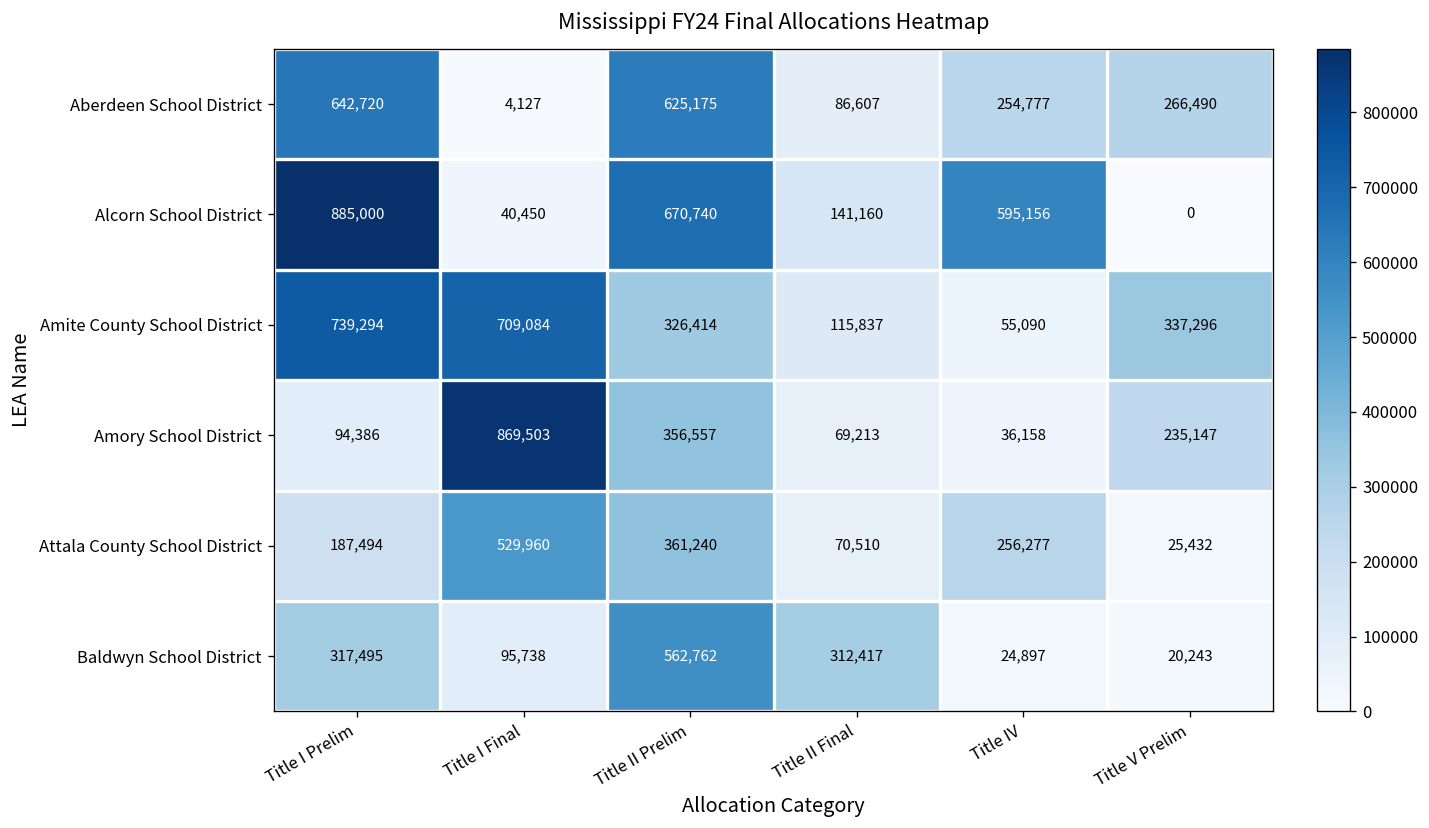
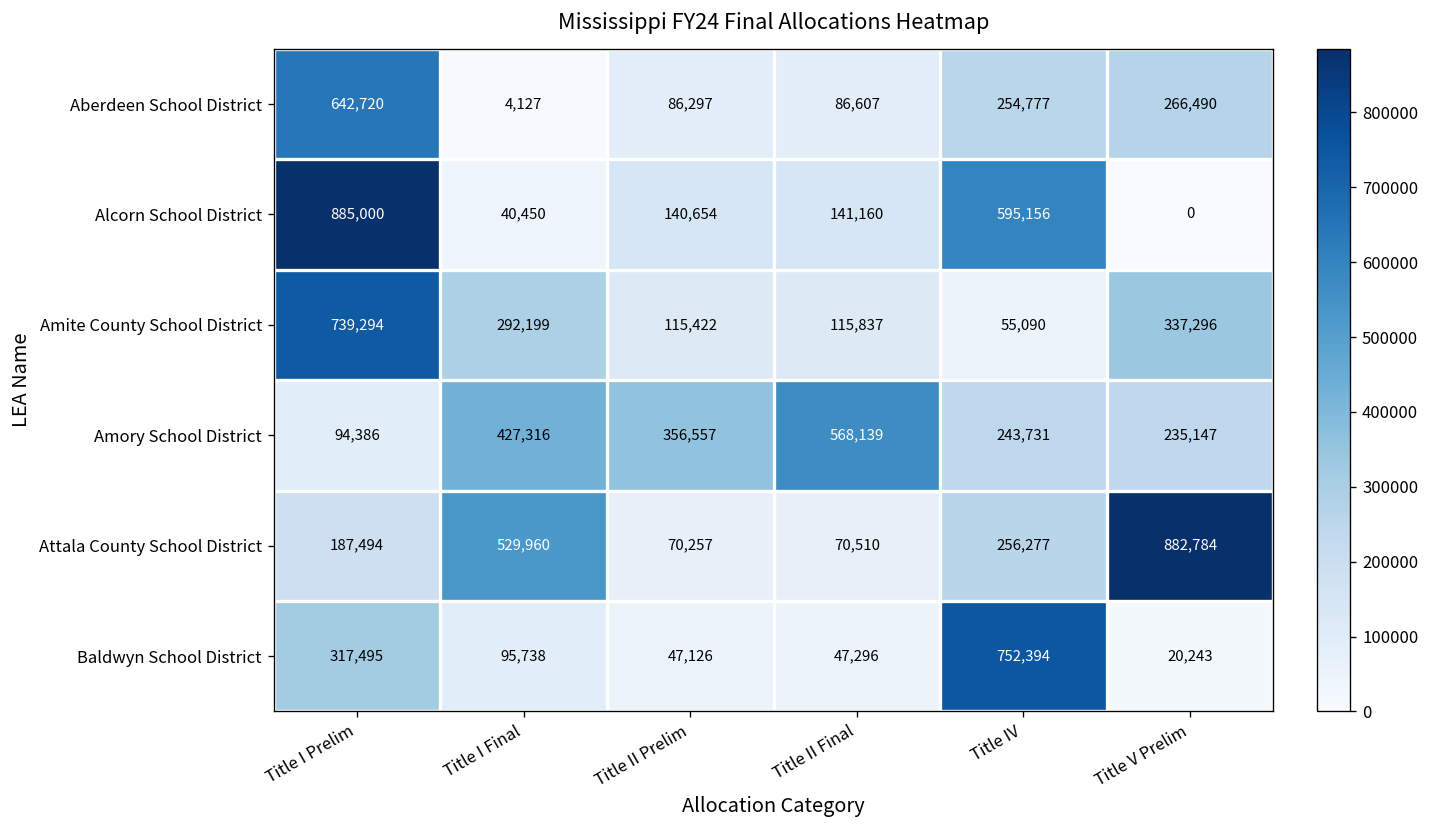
  {
    "Aberdeen School District": {
      "Title I Prelim": "642,720",
      "Title I Final": "4,127",
-     "Title II Prelim": "625,175",
+     "Title II Prelim": "86,297",
      "Title II Final": "86,607",
      "Title IV": "254,777",
      "Title V Prelim": "266,490"
    },
    "Alcorn School District": {
      "Title I Prelim": "885,000",
      "Title I Final": "40,450",
-     "Title II Prelim": "670,740",
+     "Title II Prelim": "140,654",
      "Title II Final": "141,160",
      "Title IV": "595,156",
      "Title V Prelim": "0"
    },
    "Amite County School District": {
      "Title I Prelim": "739,294",
-     "Title I Final": "709,084",
-     "Title II Prelim": "326,414",
+     "Title I Final": "292,199",
+     "Title II Prelim": "115,422",
      "Title II Final": "115,837",
      "Title IV": "55,090",
      "Title V Prelim": "337,296"
    },
    "Amory School District": {
      "Title I Prelim": "94,386",
-     "Title I Final": "869,503",
+     "Title I Final": "427,316",
      "Title II Prelim": "356,557",
-     "Title II Final": "69,213",
-     "Title IV": "36,158",
+     "Title II Final": "568,139",
+     "Title IV": "243,731",
      "Title V Prelim": "235,147"
    },
    "Attala County School District": {
      "Title I Prelim": "187,494",
      "Title I Final": "529,960",
-     "Title II Prelim": "361,240",
+     "Title II Prelim": "70,257",
      "Title II Final": "70,510",
      "Title IV": "256,277",
-     "Title V Prelim": "25,432"
+     "Title V Prelim": "882,784"
    },
    "Baldwyn School District": {
      "Title I Prelim": "317,495",
      "Title I Final": "95,738",
-     "Title II Prelim": "562,762",
-     "Title II Final": "312,417",
-     "Title IV": "24,897",
+     "Title II Prelim": "47,126",
+     "Title II Final": "47,296",
+     "Title IV": "752,394",
      "Title V Prelim": "20,243"
    }
  }
